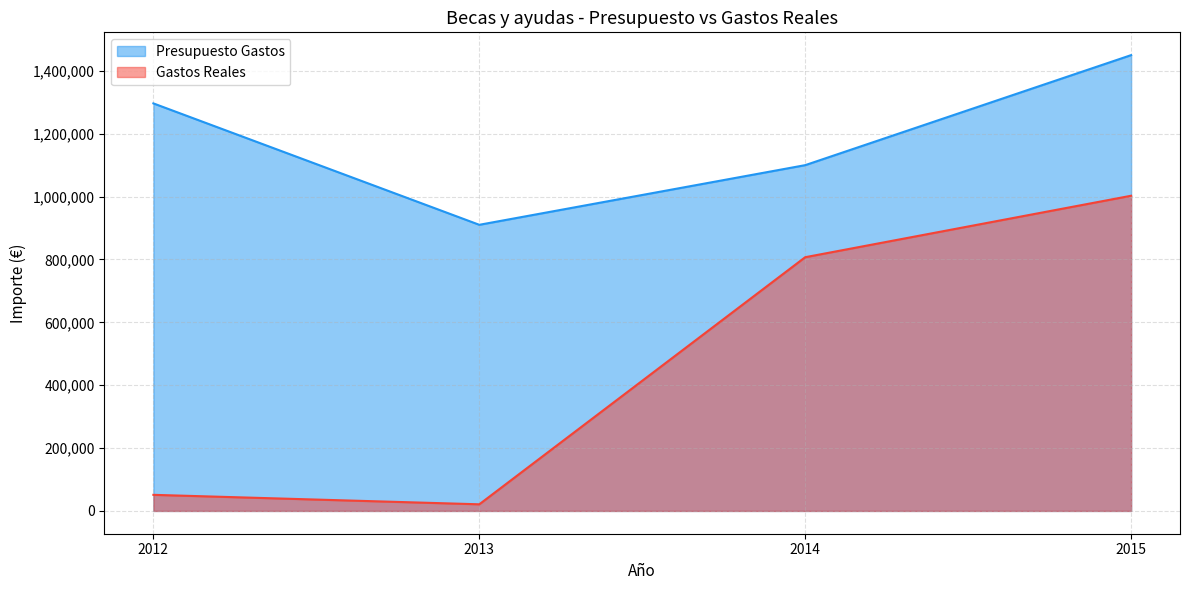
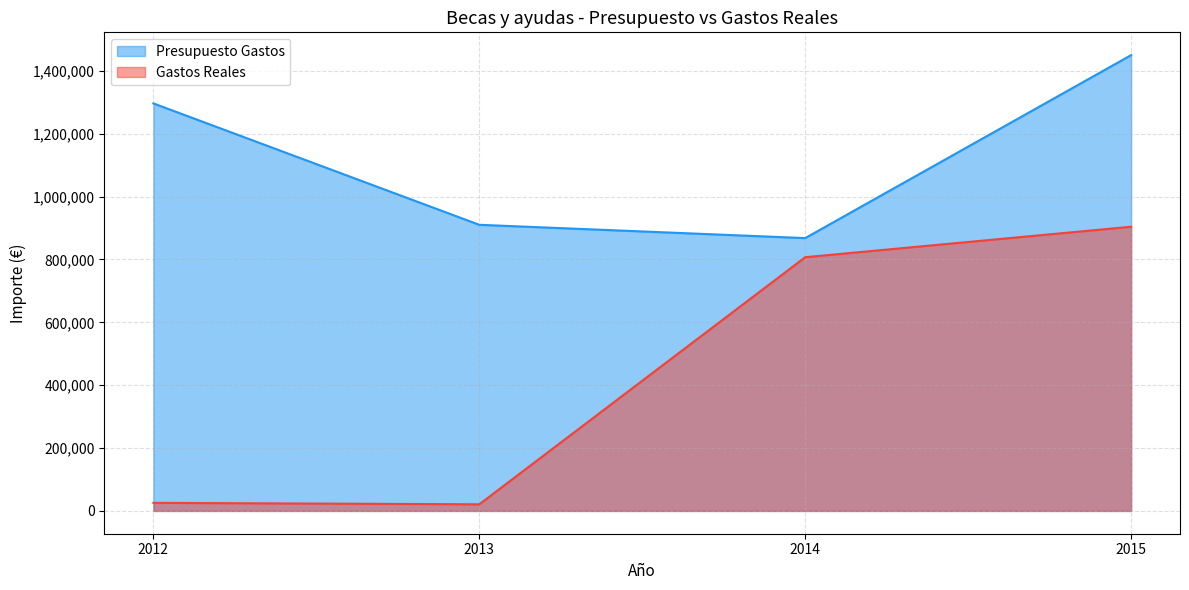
  {
    "Presupuesto Gastos": {
      "2012": "1,300,000",
      "2013": "910,000",
-     "2014": "1,100,000",
+     "2014": "870,000",
      "2015": "1,450,000"
    },
    "Gastos Reales": {
-     "2012": "50,000",
+     "2012": "30,000",
      "2013": "20,000",
      "2014": "810,000",
-     "2015": "1,000,000"
+     "2015": "900,000"
    }
  }
